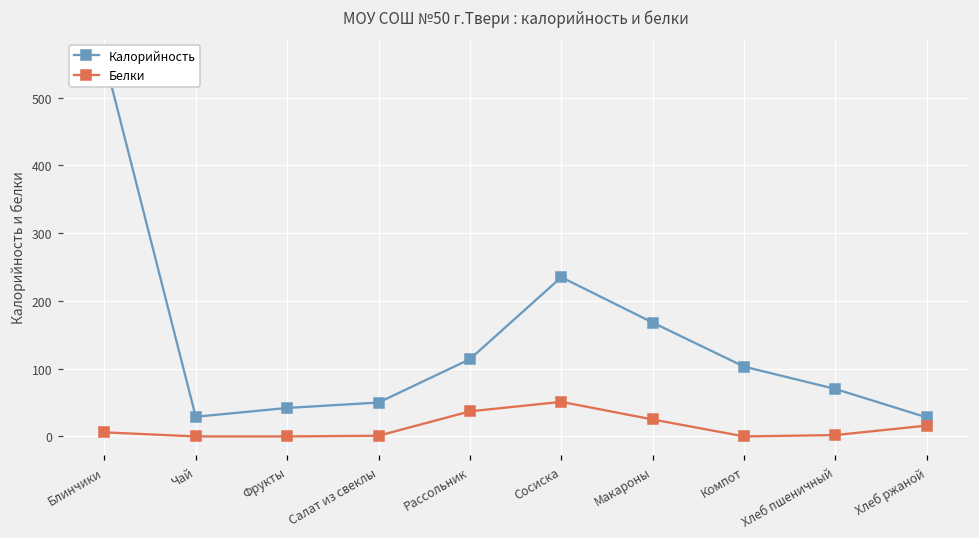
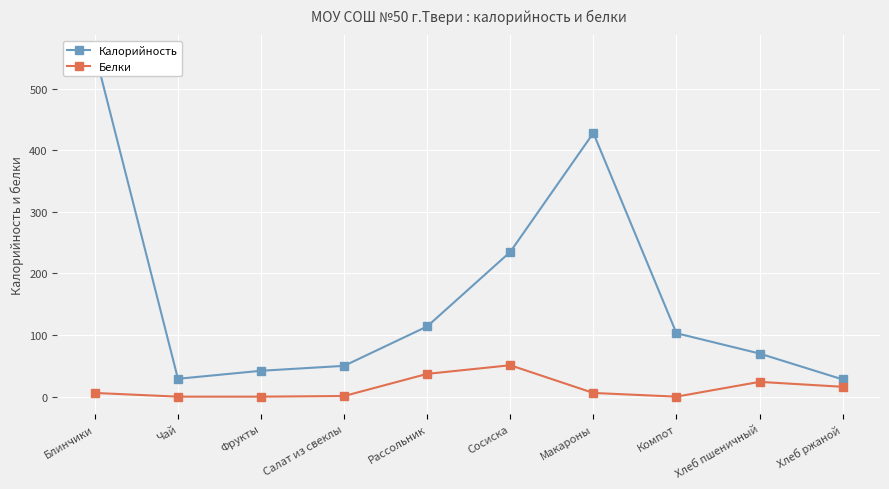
  {
    "Калорийность": {
      "Чай": 30,
      "Фрукты": 40,
      "Салат из свеклы": 50,
      "Рассольник": 110,
      "Сосиска": 240,
-     "Макароны": 170,
+     "Макароны": 430,
      "Компот": 100,
      "Хлеб пшеничный": 70,
      "Хлеб ржаной": 30
    },
    "Белки": {
      "Блинчики": 10,
      "Чай": 0,
      "Фрукты": 0,
      "Салат из свеклы": 0,
      "Рассольник": 40,
      "Сосиска": 50,
-     "Макароны": 30,
+     "Макароны": 10,
      "Компот": 0,
-     "Хлеб пшеничный": 0,
+     "Хлеб пшеничный": 20,
      "Хлеб ржаной": 20
    }
  }
